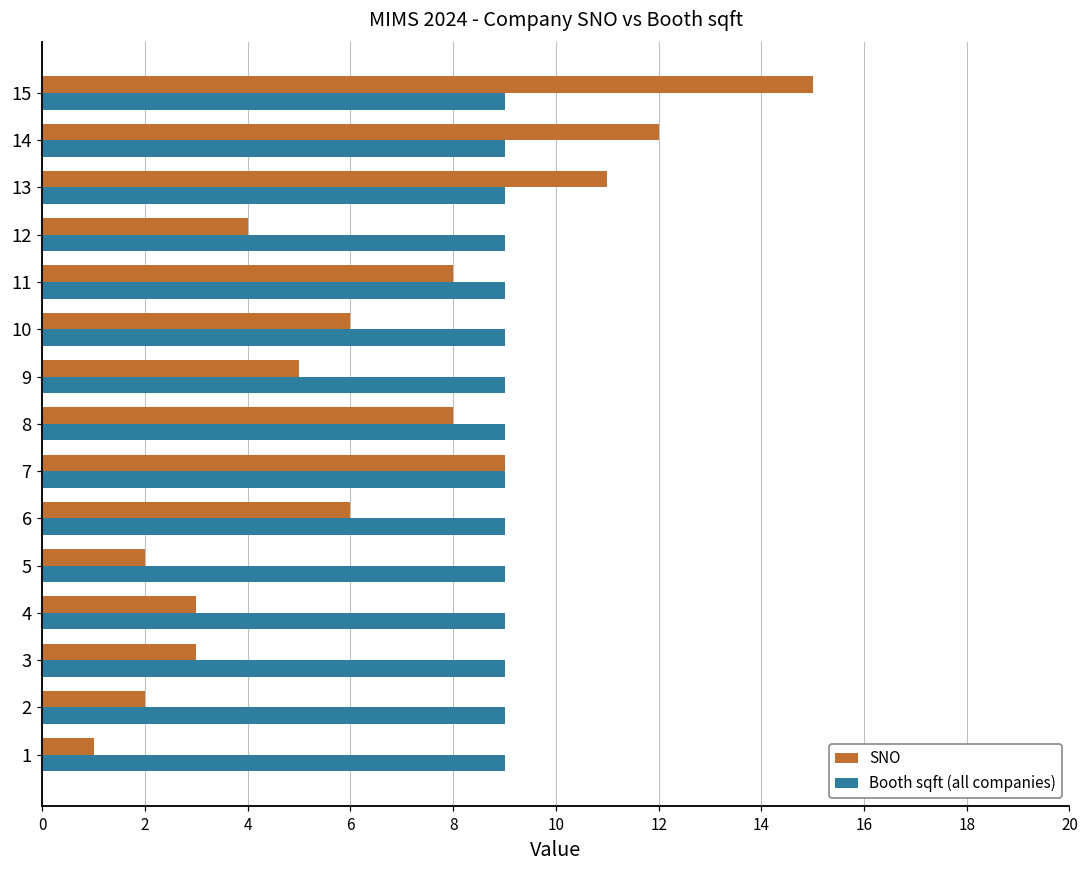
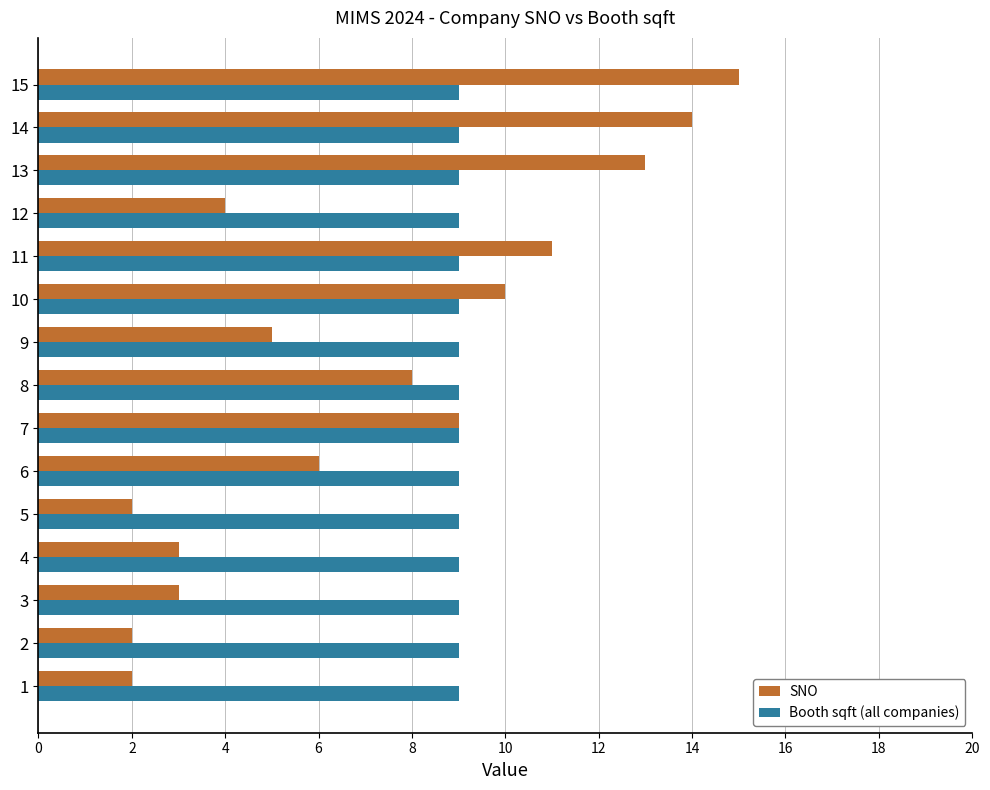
  {
    "SNO": {
      "15": 15,
-     "14": 12,
-     "13": 11,
+     "14": 14,
+     "13": 13,
      "12": 4,
-     "11": 8,
-     "10": 6,
+     "11": 11,
+     "10": 10,
      "9": 5,
      "8": 8,
      "7": 9,
      "6": 6,
      "5": 2,
      "4": 3,
      "3": 3,
      "2": 2,
-     "1": 1
+     "1": 2
    },
    "Booth sqft (all companies)": {
      "15": 9,
      "14": 9,
      "13": 9,
      "12": 9,
      "11": 9,
      "10": 9,
      "9": 9,
      "8": 9,
      "7": 9,
      "6": 9,
      "5": 9,
      "4": 9,
      "3": 9,
      "2": 9,
      "1": 9
    }
  }
